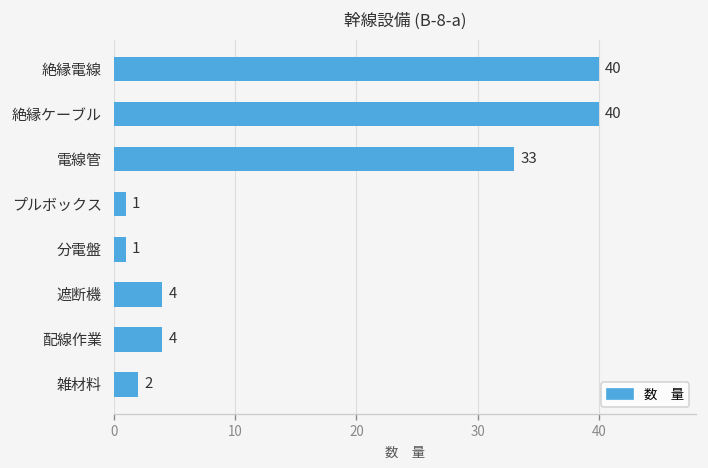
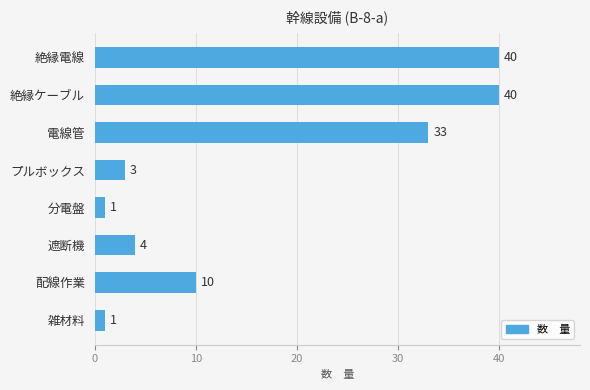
  {
    "絶縁電線": 40,
    "絶縁ケーブル": 40,
    "電線管": 33,
-   "プルボックス": 1,
+   "プルボックス": 3,
    "分電盤": 1,
    "遮断機": 4,
-   "配線作業": 4,
-   "雑材料": 2
+   "配線作業": 10,
+   "雑材料": 1
  }
